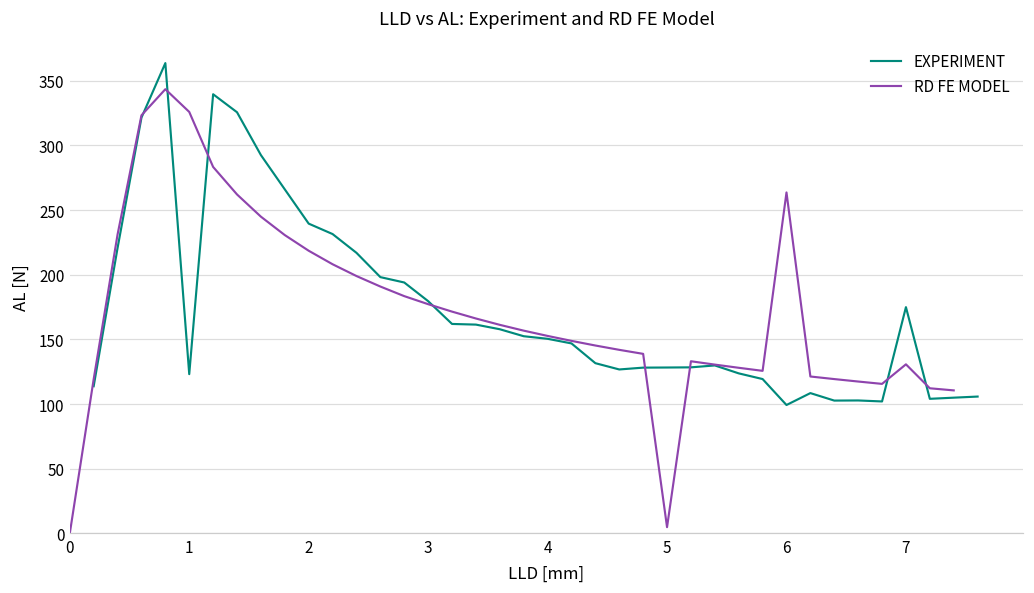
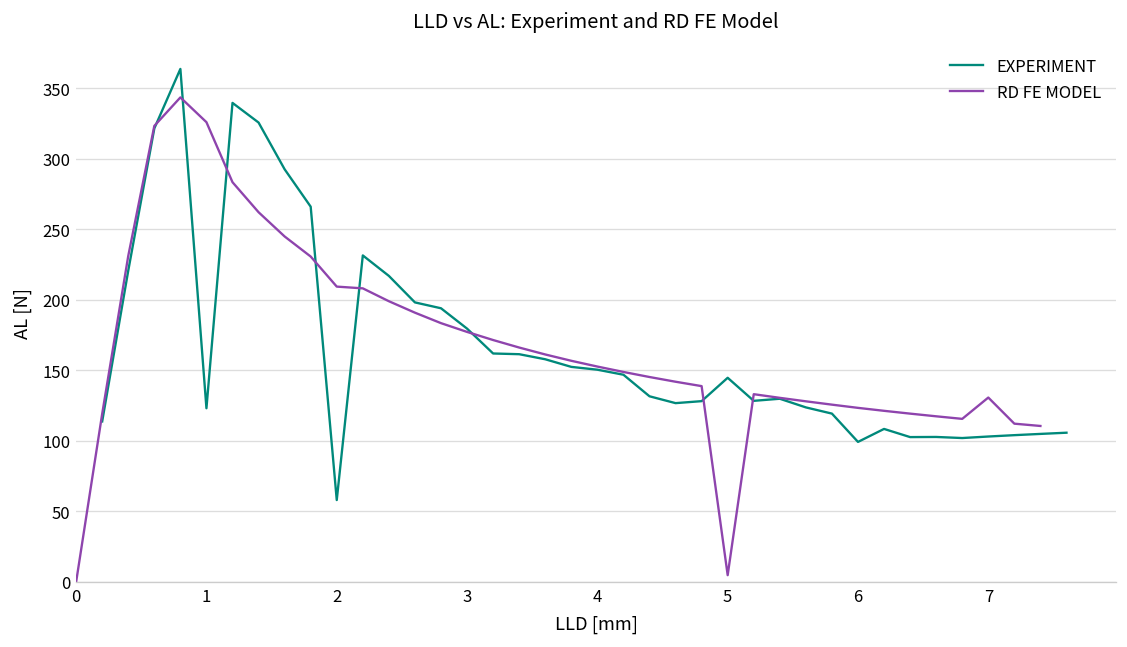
  {
    "EXPERIMENT": {
      "1": 123,
-     "2": 240,
+     "2": 58,
      "3": 180,
      "4": 150,
-     "5": 128,
+     "5": 145,
      "6": 99,
-     "7": 175
+     "7": 103
    },
    "RD FE MODEL": {
      "0": 0,
      "1": 326,
-     "2": 219,
+     "2": 209,
      "3": 177,
      "4": 153,
      "5": 5,
-     "6": 264,
+     "6": 123,
      "7": 131
    }
  }
